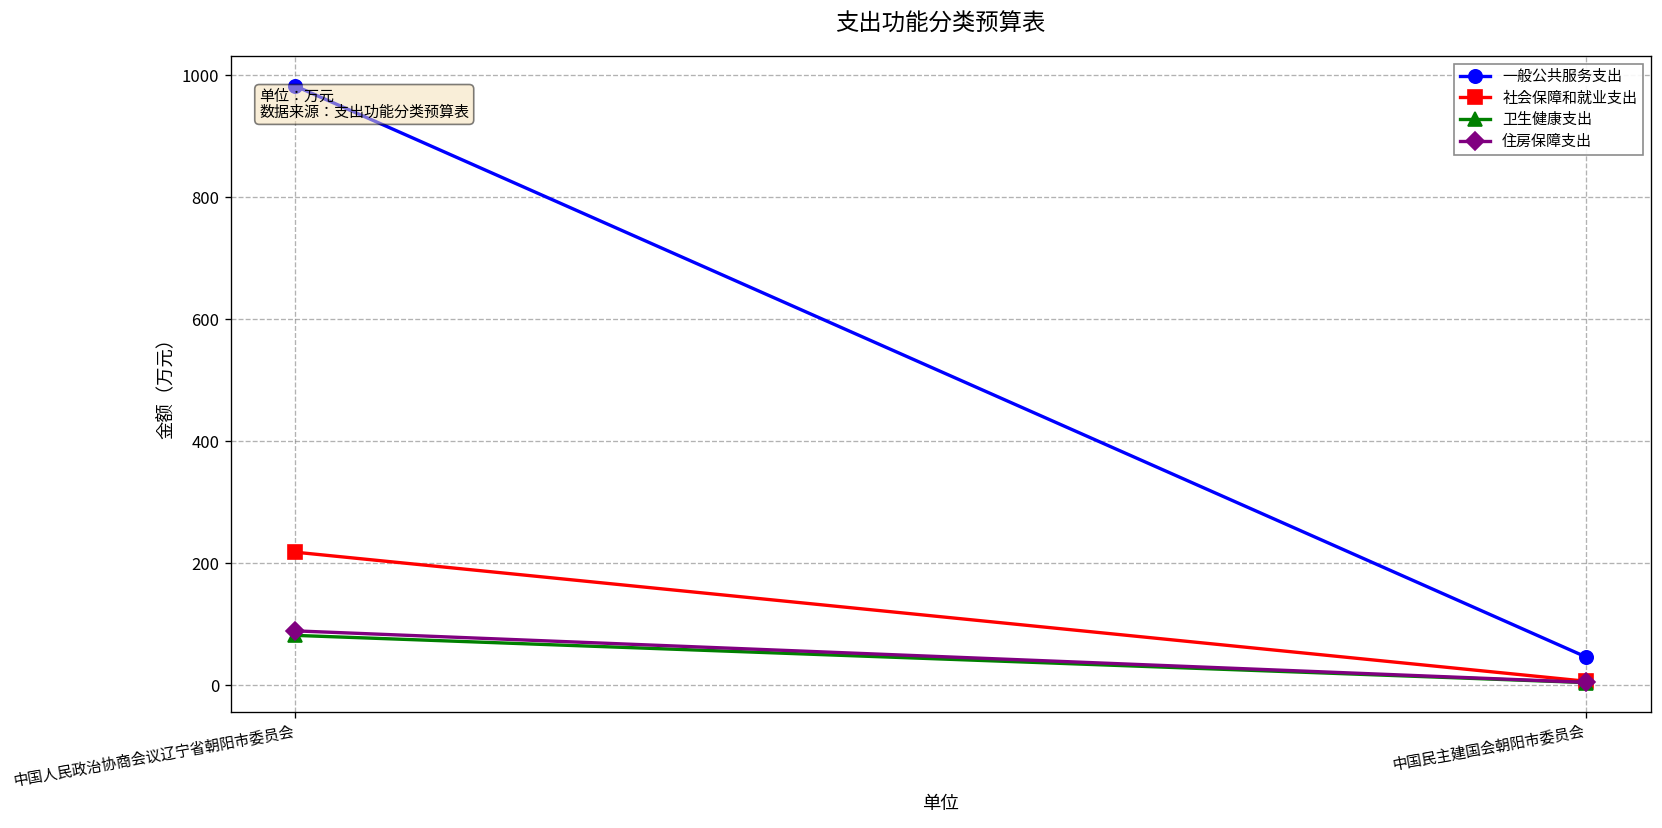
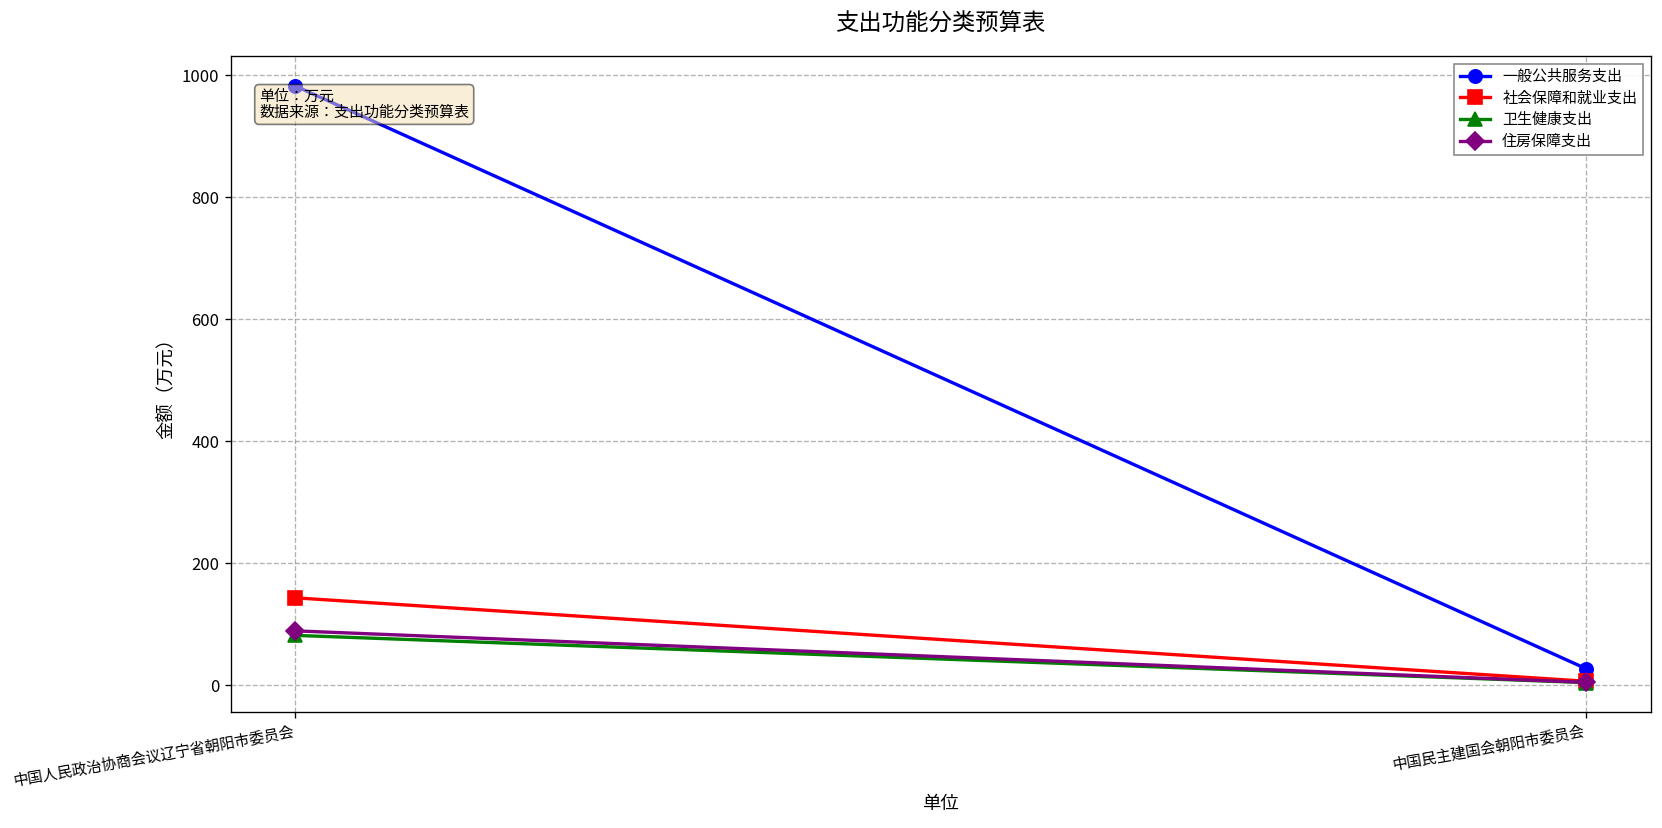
  {
    "一般公共服务支出": {
-     "中国民主建国会朝阳市委员会": 50
+     "中国民主建国会朝阳市委员会": 30
    },
    "社会保障和就业支出": {
-     "中国人民政治协商会议辽宁省朝阳市委员会": 220
+     "中国人民政治协商会议辽宁省朝阳市委员会": 140
    },
    "卫生健康支出": {
      "中国人民政治协商会议辽宁省朝阳市委员会": 80
    },
    "住房保障支出": {
      "中国人民政治协商会议辽宁省朝阳市委员会": 90
    }
  }
